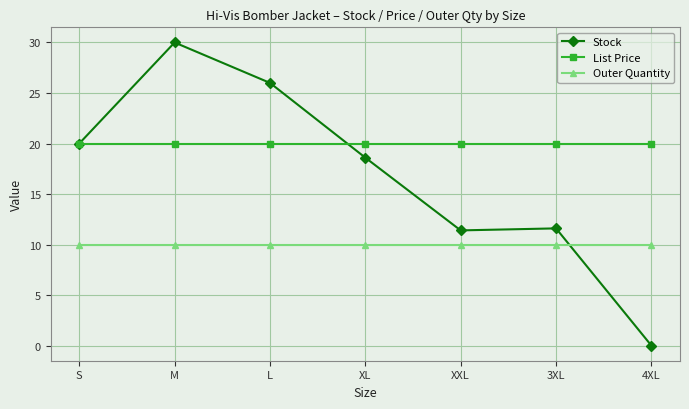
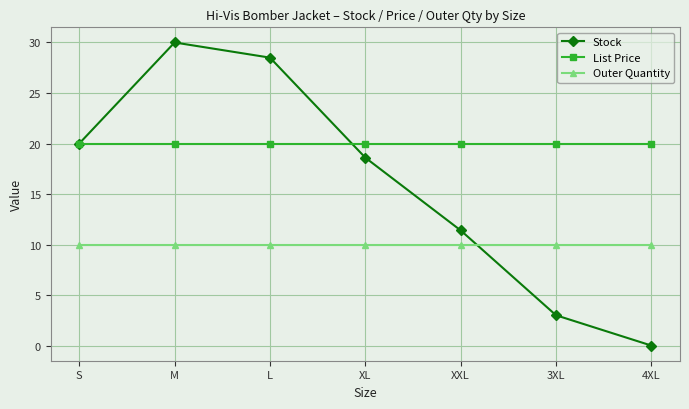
  {
    "Stock": {
      "M": 30.0,
-     "L": 26.0,
+     "L": 28.5,
      "XL": 18.6,
      "XXL": 11.4,
-     "3XL": 11.6,
+     "3XL": 3.0,
      "4XL": 0.0
    },
    "List Price": {
      "M": 20.0,
      "L": 20.0,
      "XL": 20.0,
      "XXL": 20.0,
      "3XL": 20.0,
      "4XL": 20.0
    },
    "Outer Quantity": {
      "S": 10.0,
      "M": 10.0,
      "L": 10.0,
      "XL": 10.0,
      "XXL": 10.0,
      "3XL": 10.0,
      "4XL": 10.0
    }
  }
